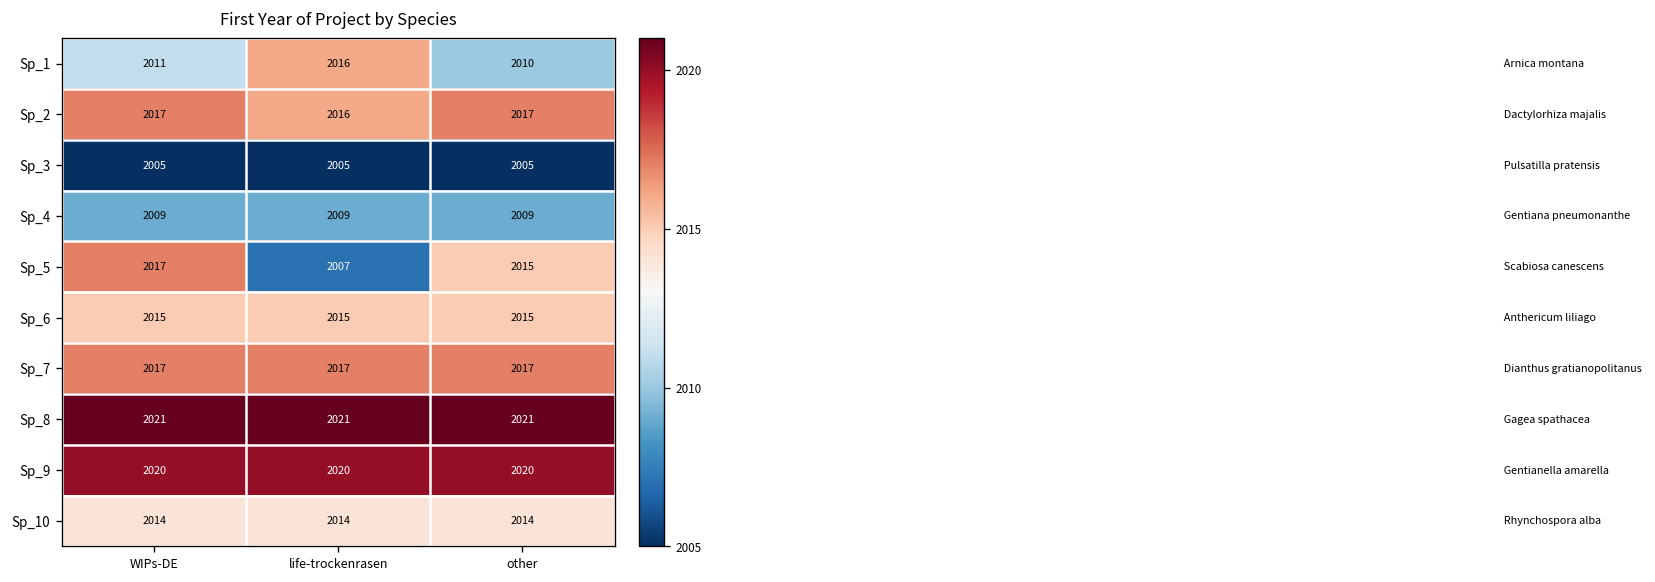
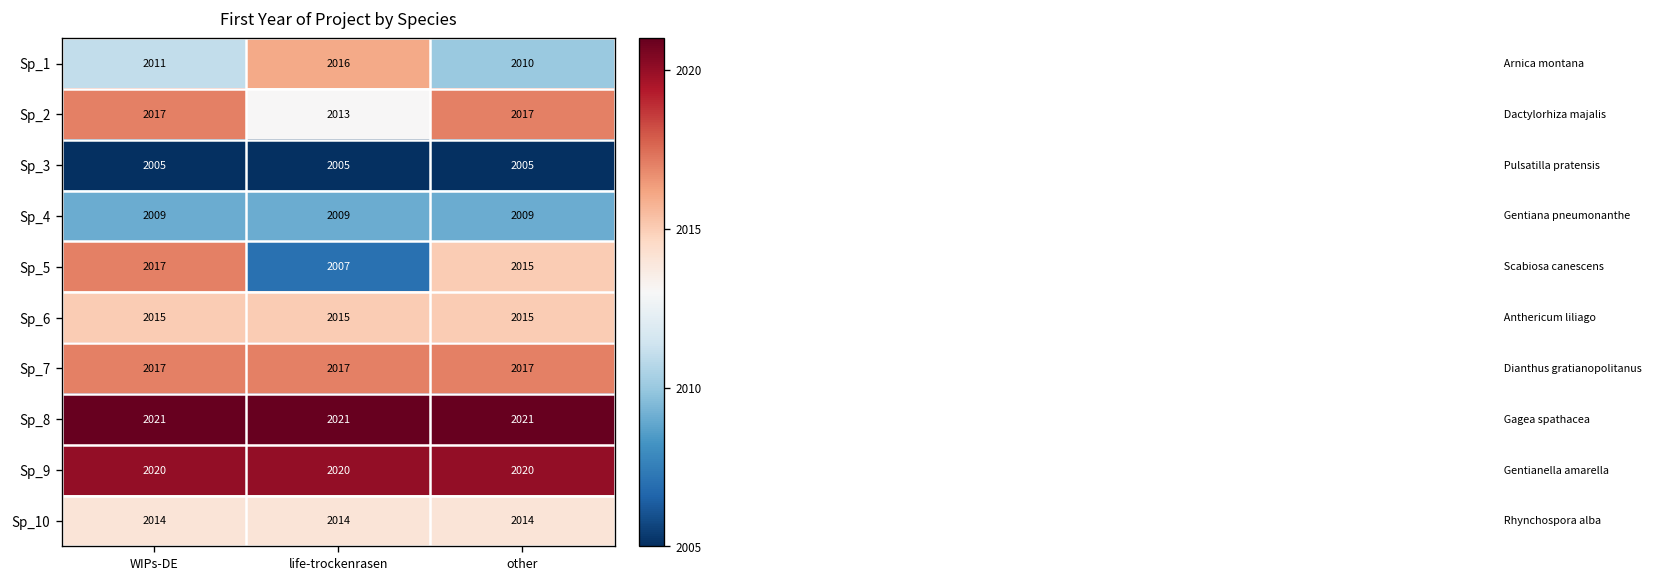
  {
    "Sp_1": {
      "WIPs-DE": 2011,
      "life-trockenrasen": 2016,
      "other": 2010
    },
    "Sp_2": {
      "WIPs-DE": 2017,
-     "life-trockenrasen": 2016,
+     "life-trockenrasen": 2013,
      "other": 2017
    },
    "Sp_3": {
      "WIPs-DE": 2005,
      "life-trockenrasen": 2005,
      "other": 2005
    },
    "Sp_4": {
      "WIPs-DE": 2009,
      "life-trockenrasen": 2009,
      "other": 2009
    },
    "Sp_5": {
      "WIPs-DE": 2017,
      "life-trockenrasen": 2007,
      "other": 2015
    },
    "Sp_6": {
      "WIPs-DE": 2015,
      "life-trockenrasen": 2015,
      "other": 2015
    },
    "Sp_7": {
      "WIPs-DE": 2017,
      "life-trockenrasen": 2017,
      "other": 2017
    },
    "Sp_8": {
      "WIPs-DE": 2021,
      "life-trockenrasen": 2021,
      "other": 2021
    },
    "Sp_9": {
      "WIPs-DE": 2020,
      "life-trockenrasen": 2020,
      "other": 2020
    },
    "Sp_10": {
      "WIPs-DE": 2014,
      "life-trockenrasen": 2014,
      "other": 2014
    }
  }
